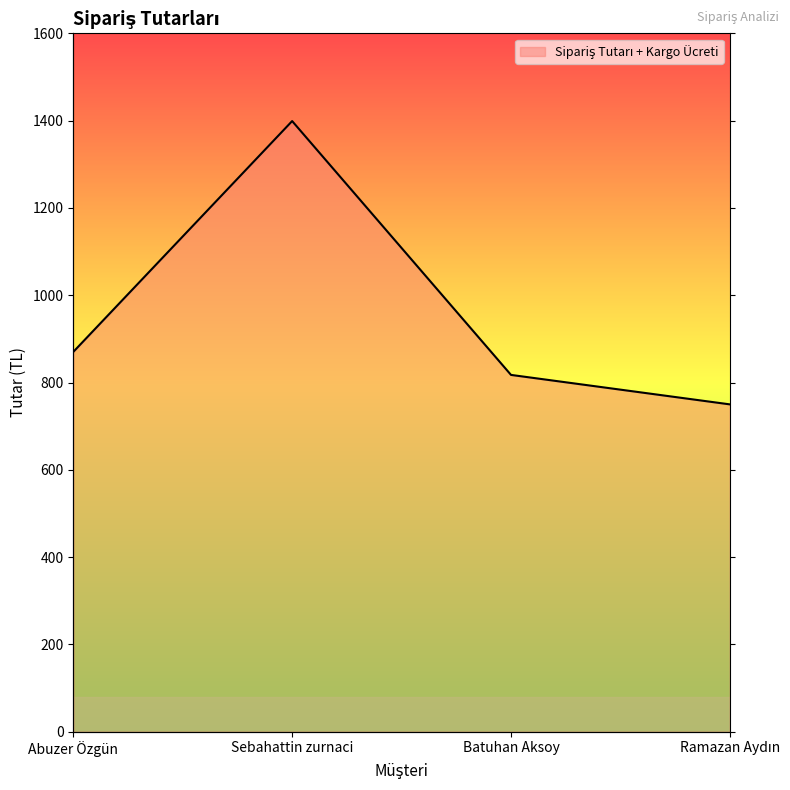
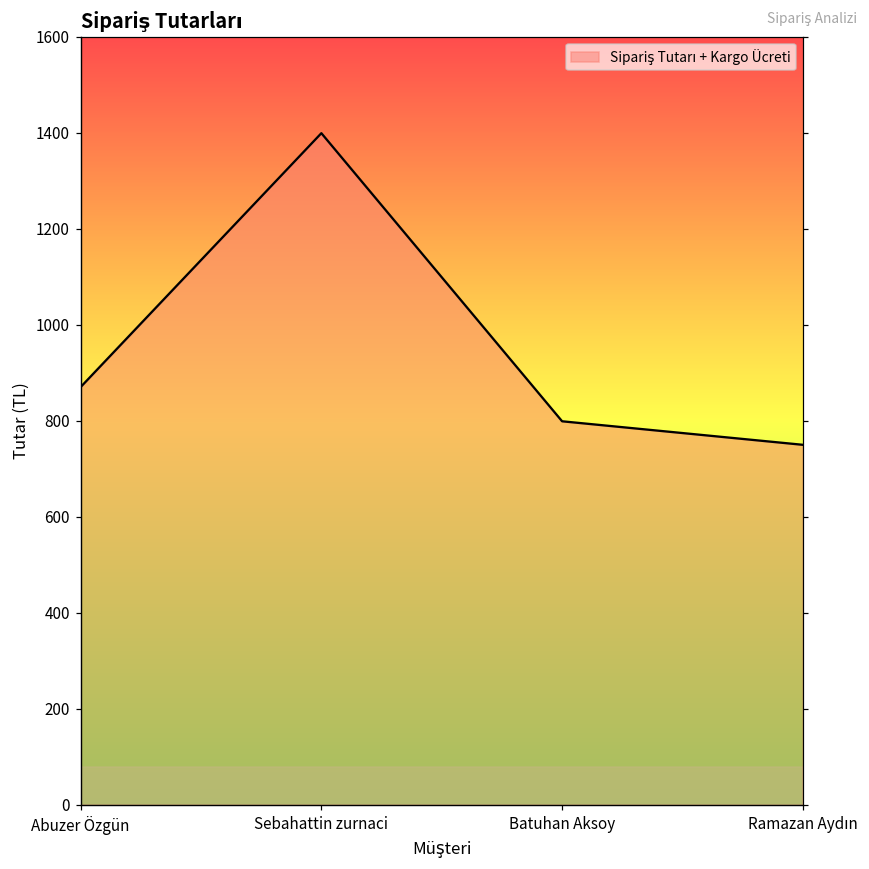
  {
    "Abuzer Özgün": 870,
    "Sebahattin zurnaci": 1400,
-   "Batuhan Aksoy": 820,
+   "Batuhan Aksoy": 800,
    "Ramazan Aydın": 750
  }
